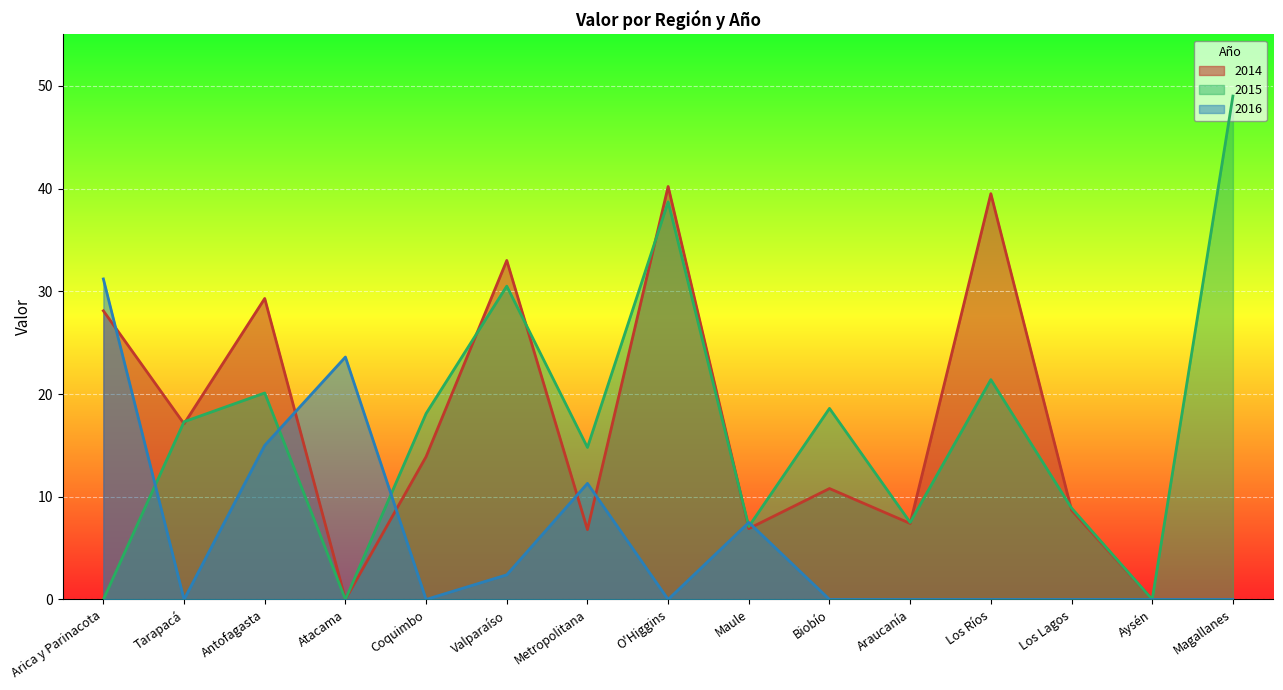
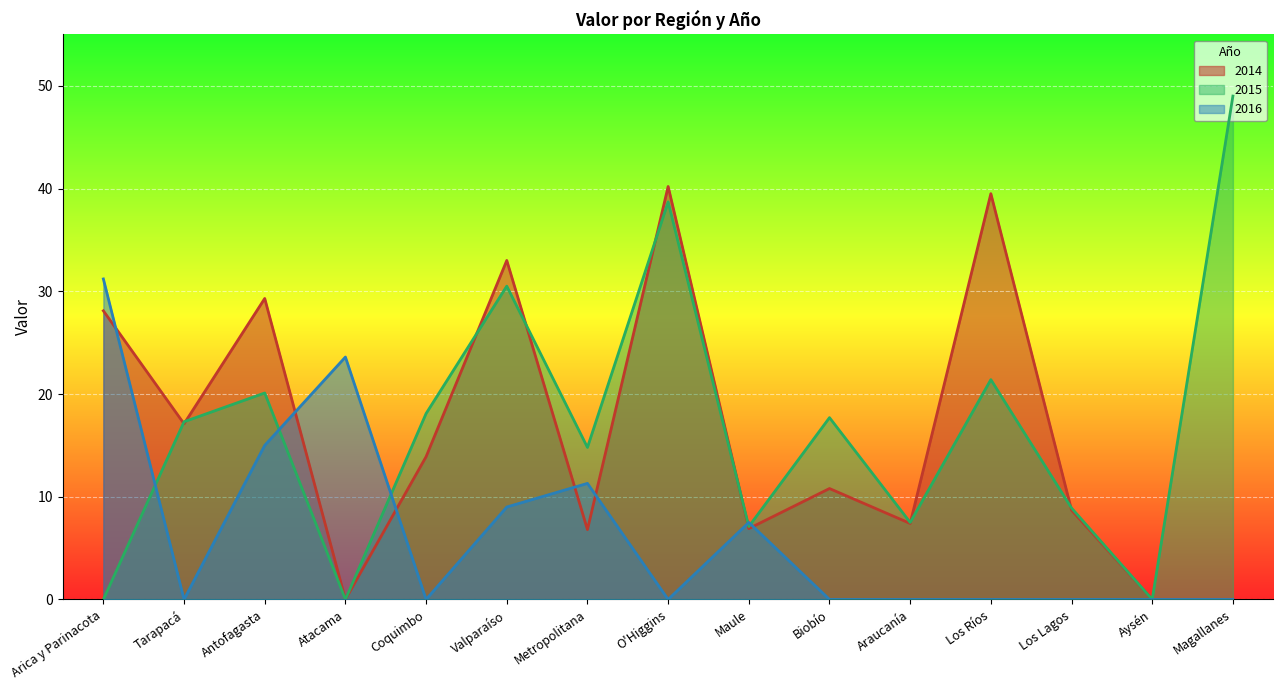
  {
    "2014": {
      "Arica y Parinacota": 28.1,
      "Antofagasta": 29.3,
      "Coquimbo": 13.9,
      "Valparaíso": 33.0,
      "Metropolitana": 6.8,
      "O'Higgins": 40.2,
      "Biobío": 10.8,
      "Los Ríos": 39.5
    },
    "2015": {
      "Arica y Parinacota": 0.0,
      "Antofagasta": 20.1,
      "Coquimbo": 18.1,
      "Valparaíso": 30.5,
      "Metropolitana": 14.8,
      "O'Higgins": 38.7,
-     "Biobío": 18.6,
+     "Biobío": 17.7,
      "Los Ríos": 21.4
    },
    "2016": {
      "Arica y Parinacota": 31.2,
      "Tarapacá": 0.0,
      "Antofagasta": 15.0,
      "Atacama": 23.6,
      "Coquimbo": 0.0,
-     "Valparaíso": 2.4,
+     "Valparaíso": 9.0,
      "Metropolitana": 11.3,
      "O'Higgins": 0.0,
      "Maule": 7.5,
      "Biobío": 0.0,
      "Araucanía": 0.0,
      "Los Ríos": 0.0,
      "Los Lagos": 0.0
    }
  }
